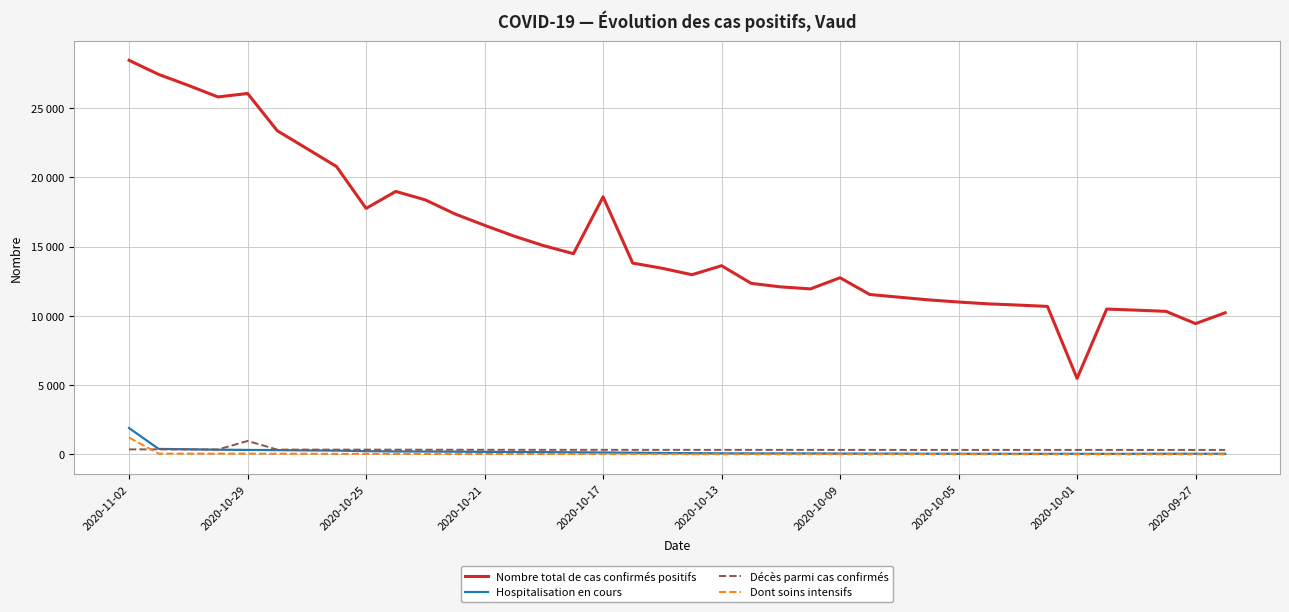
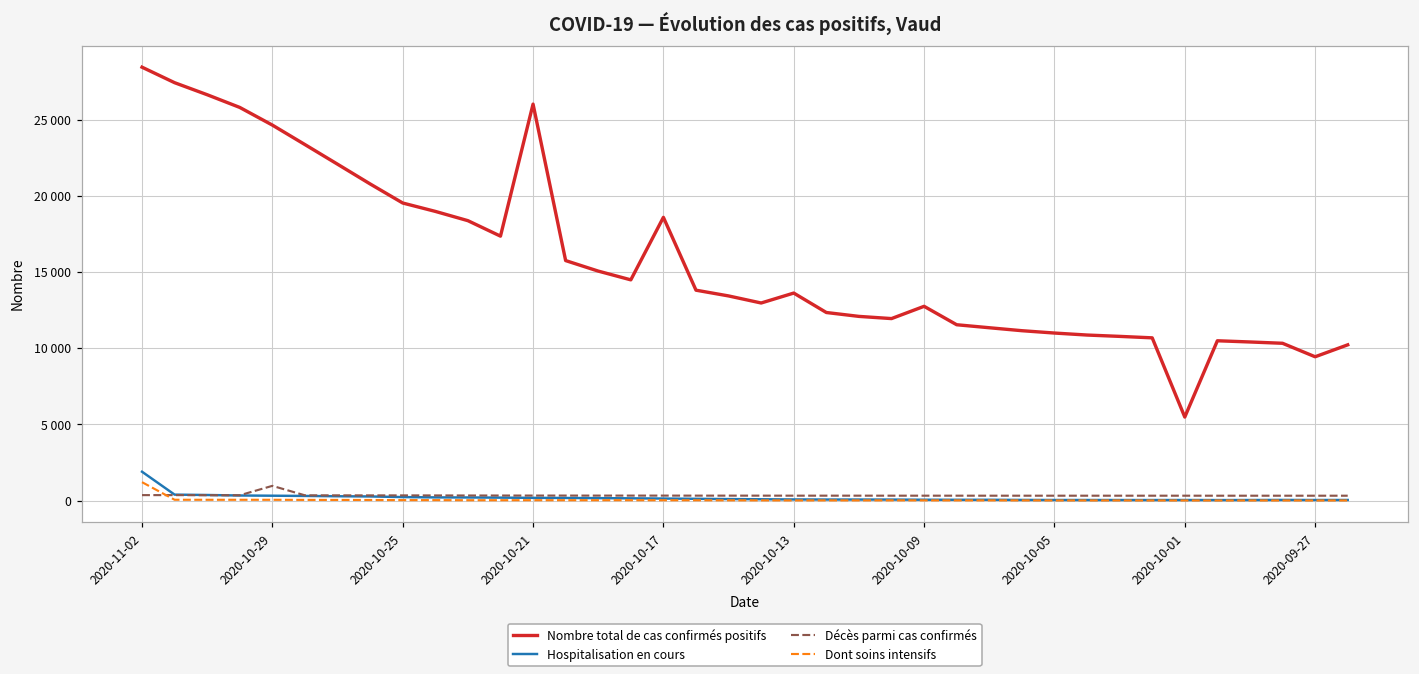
  {
    "Nombre total de cas confirmés positifs": {
      "2020-11-02": 28400,
-     "2020-10-29": 26100,
-     "2020-10-25": 17800,
-     "2020-10-21": 16500,
+     "2020-10-29": 24600,
+     "2020-10-25": 19500,
+     "2020-10-21": 26000,
      "2020-10-17": 18600,
      "2020-10-13": 13600,
      "2020-10-09": 12700,
      "2020-10-05": 11000,
      "2020-10-01": 5500,
      "2020-09-27": 9400
    },
    "Hospitalisation en cours": {
      "2020-11-02": 1900,
      "2020-10-29": 300
    },
    "Décès parmi cas confirmés": {
      "2020-11-02": 400,
      "2020-10-29": 1000,
      "2020-10-17": 300,
      "2020-10-13": 300,
      "2020-10-09": 300,
      "2020-10-05": 300,
      "2020-10-01": 300,
      "2020-09-27": 300
    },
    "Dont soins intensifs": {
      "2020-11-02": 1200,
      "2020-10-29": 0,
      "2020-10-25": 0
    }
  }
